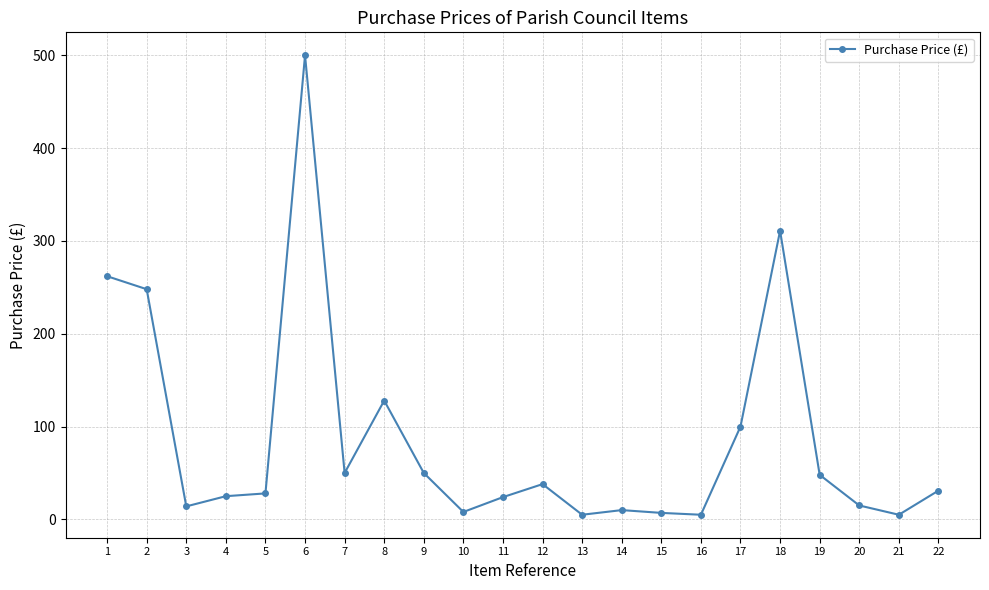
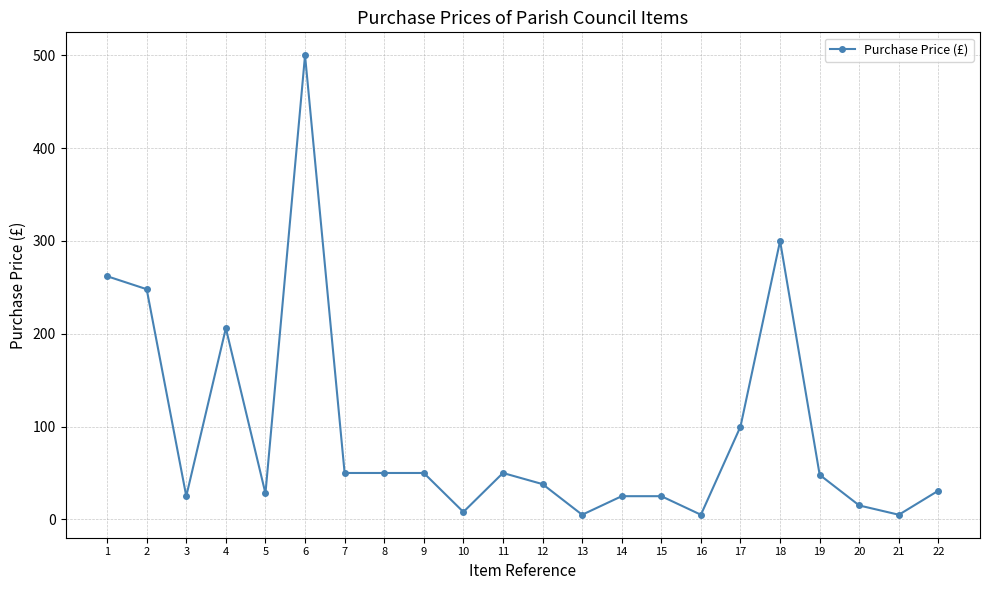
  {
    "1": 260,
    "2": 250,
-   "3": 10,
-   "4": 30,
+   "3": 30,
+   "4": 210,
    "5": 30,
    "6": 500,
    "7": 50,
-   "8": 130,
+   "8": 50,
    "9": 50,
    "10": 10,
-   "11": 20,
+   "11": 50,
    "12": 40,
    "13": 10,
-   "14": 10,
-   "15": 10,
+   "14": 30,
+   "15": 30,
    "16": 10,
    "17": 100,
-   "18": 310,
+   "18": 300,
    "19": 50,
    "20": 20,
    "21": 10,
    "22": 30
  }
